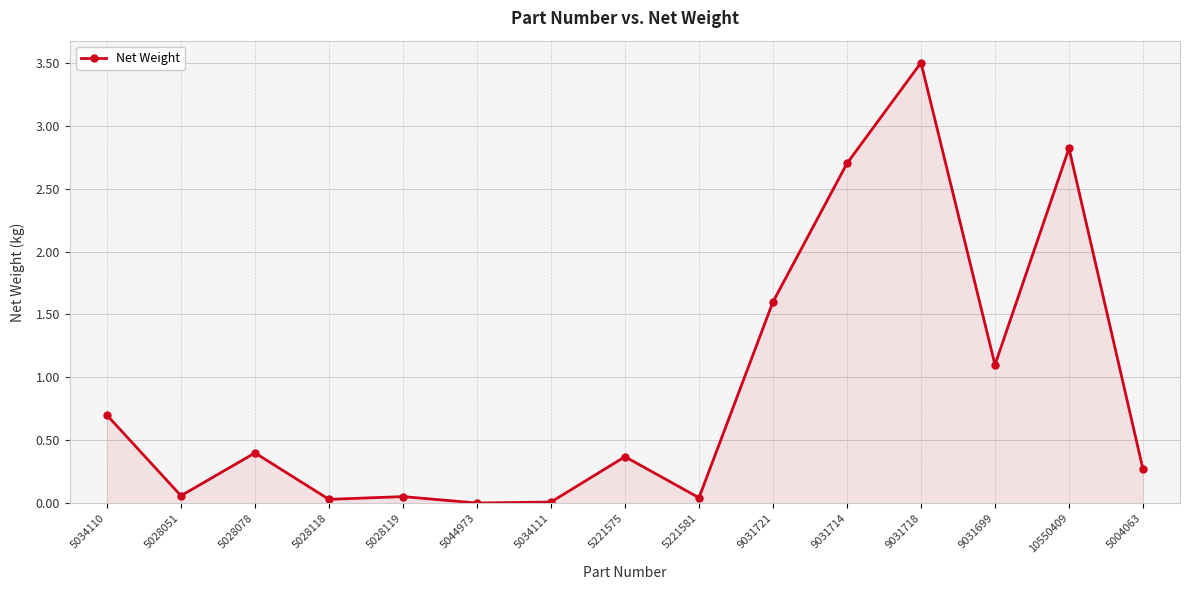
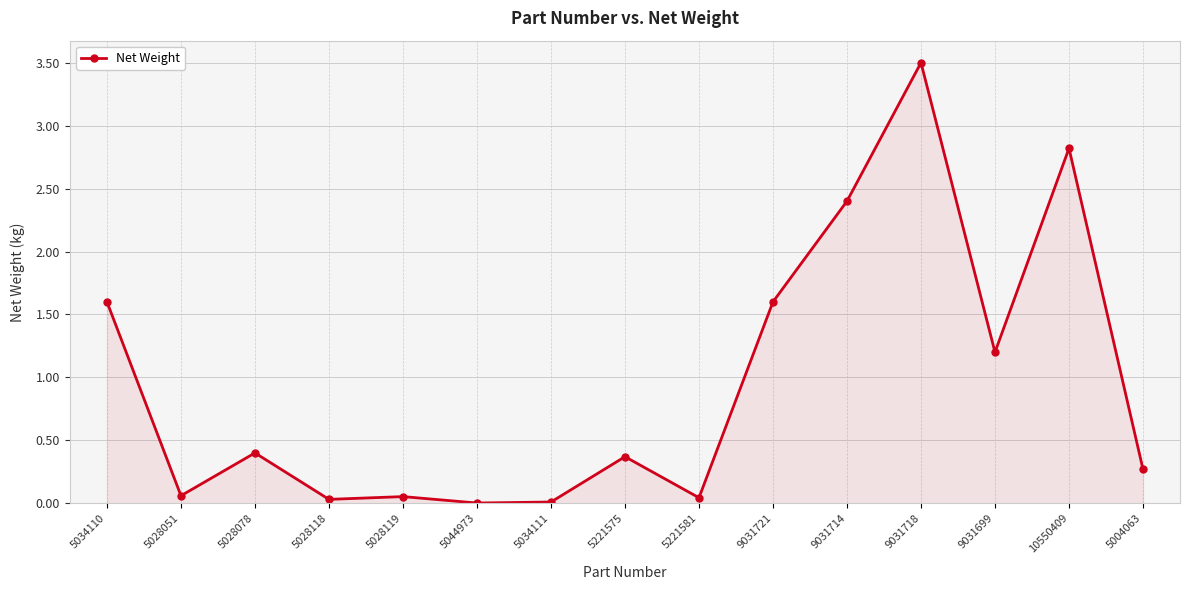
  {
-   "5034110": 0.7,
+   "5034110": 1.6,
    "5028051": 0.06,
    "5028078": 0.4,
    "5028118": 0.03,
    "5028119": 0.05,
    "5044973": 0.0,
    "5034111": 0.0,
    "5221575": 0.37,
    "5221581": 0.04,
    "9031721": 1.6,
-   "9031714": 2.7,
+   "9031714": 2.4,
    "9031718": 3.5,
-   "9031699": 1.1,
+   "9031699": 1.2,
    "10550409": 2.82,
    "5004063": 0.27
  }
